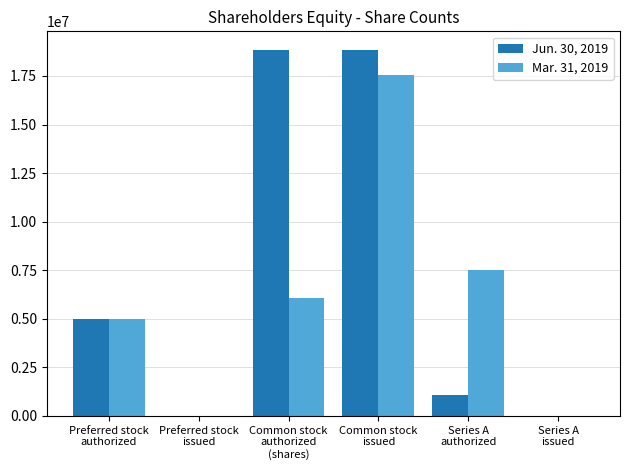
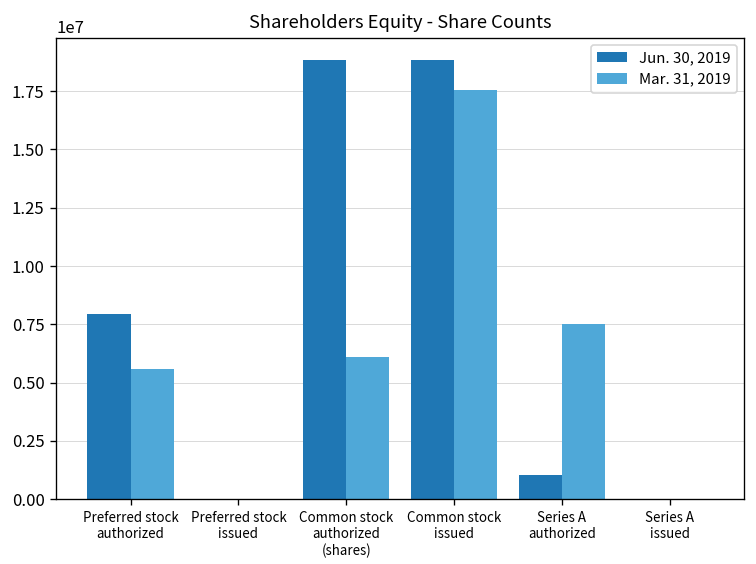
  {
    "Jun. 30, 2019": {
-     "Preferred stock authorized": 5000000,
+     "Preferred stock authorized": 7900000,
      "Preferred stock issued": 0,
      "Common stock authorized (shares)": 18900000,
      "Common stock issued": 18900000,
      "Series A authorized": 1100000,
      "Series A issued": 0
    },
    "Mar. 31, 2019": {
-     "Preferred stock authorized": 5000000,
+     "Preferred stock authorized": 5600000,
      "Preferred stock issued": 0,
      "Common stock authorized (shares)": 6100000,
      "Common stock issued": 17500000,
      "Series A authorized": 7500000,
      "Series A issued": 0
    }
  }
